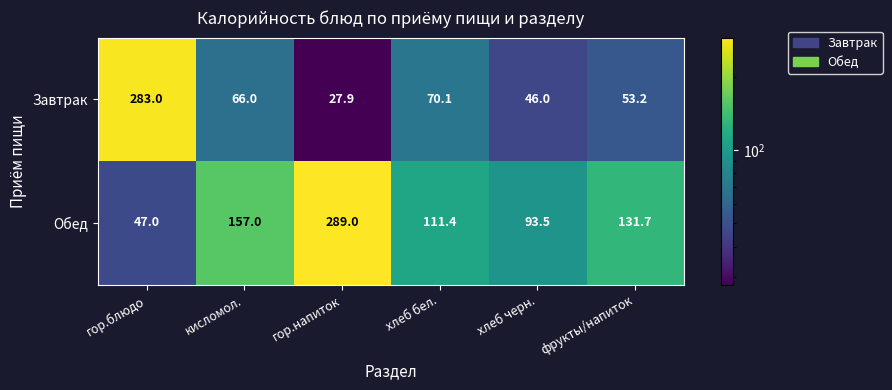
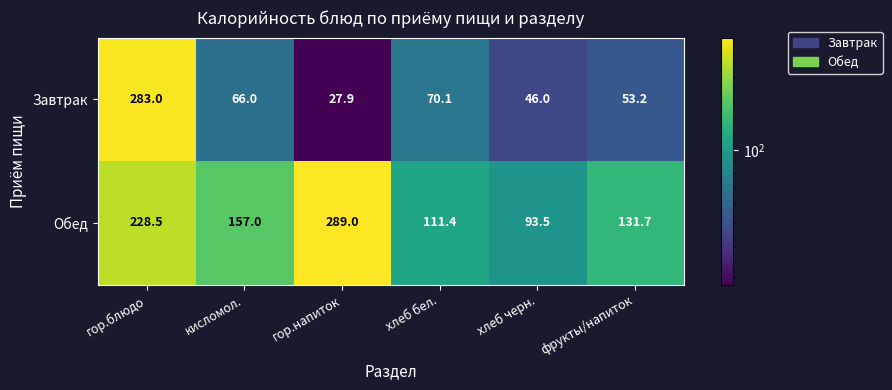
  {
    "Завтрак": {
      "гор.блюдо": 283.0,
      "кисломол.": 66.0,
      "гор.напиток": 27.9,
      "хлеб бел.": 70.1,
      "хлеб черн.": 46.0,
      "фрукты/напиток": 53.2
    },
    "Обед": {
-     "гор.блюдо": 47.0,
+     "гор.блюдо": 228.5,
      "кисломол.": 157.0,
      "гор.напиток": 289.0,
      "хлеб бел.": 111.4,
      "хлеб черн.": 93.5,
      "фрукты/напиток": 131.7
    }
  }
